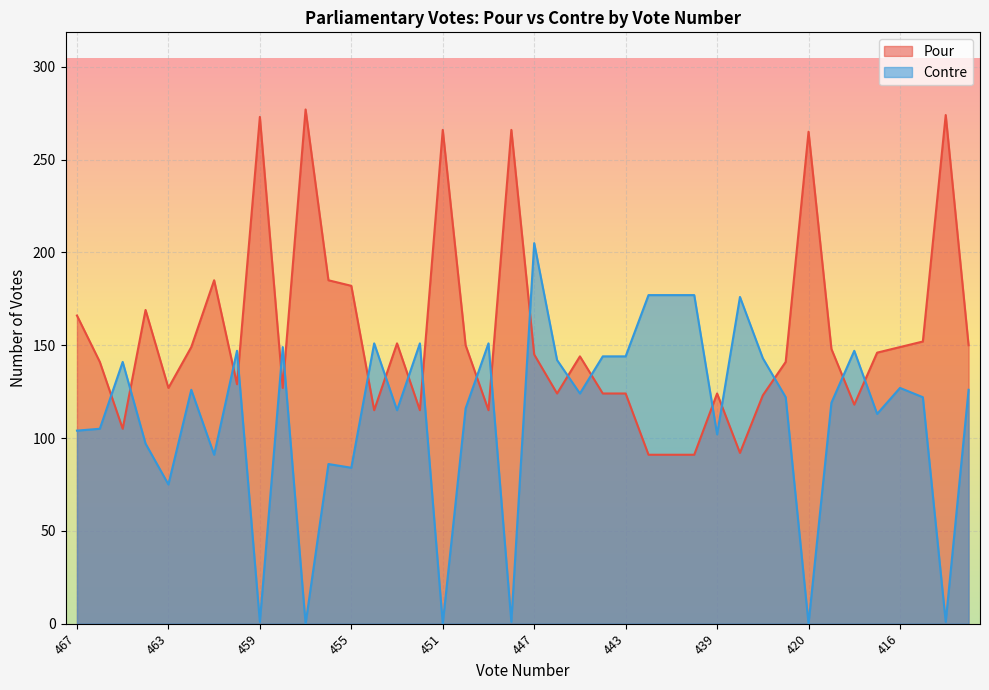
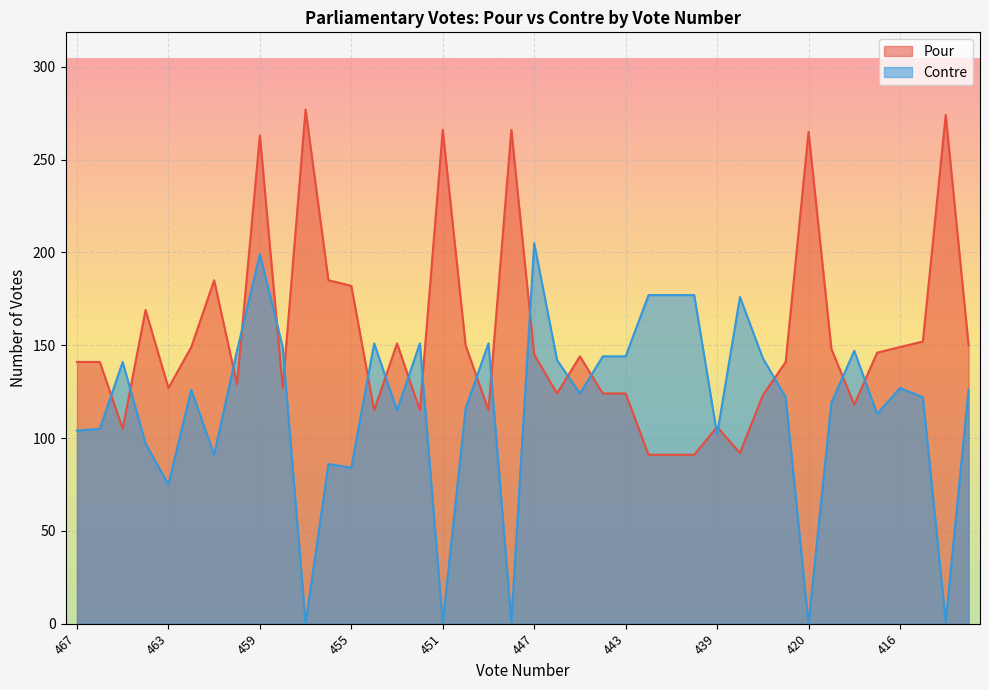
  {
    "Pour": {
-     "467": 166,
+     "467": 141,
      "463": 127,
-     "459": 273,
+     "459": 263,
      "455": 182,
      "451": 266,
      "447": 145,
      "443": 124,
-     "439": 124,
+     "439": 106,
      "420": 265,
      "416": 149
    },
    "Contre": {
      "467": 104,
      "463": 75,
-     "459": 1,
+     "459": 199,
      "455": 84,
      "451": 0,
      "447": 205,
      "443": 144,
      "439": 102,
      "420": 0,
      "416": 127
    }
  }
